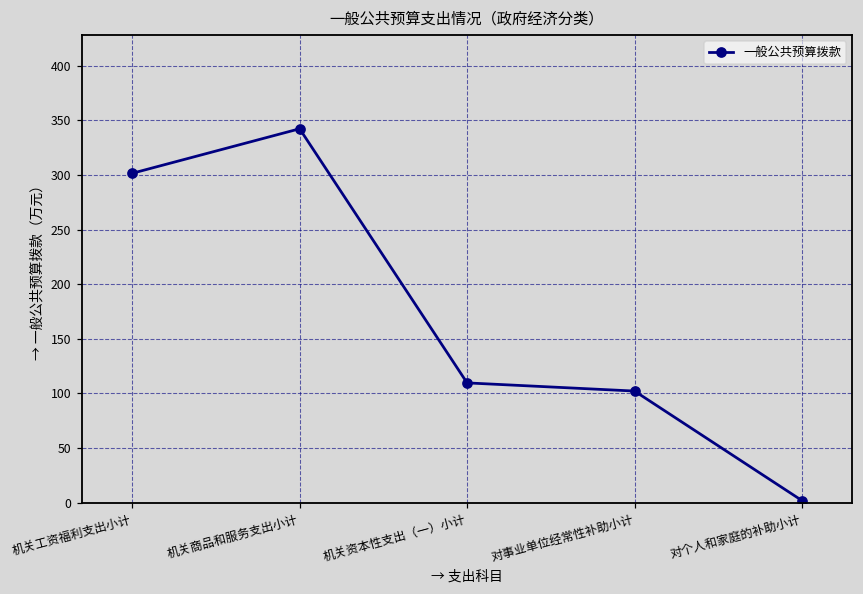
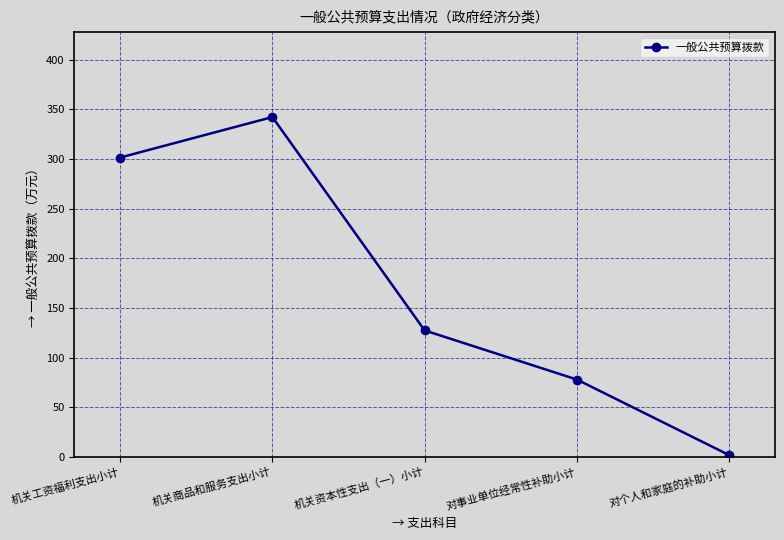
  {
    "机关工资福利支出小计": 300,
    "机关商品和服务支出小计": 340,
-   "机关资本性支出（一）小计": 110,
-   "对事业单位经常性补助小计": 100,
+   "机关资本性支出（一）小计": 130,
+   "对事业单位经常性补助小计": 80,
    "对个人和家庭的补助小计": 0
  }
